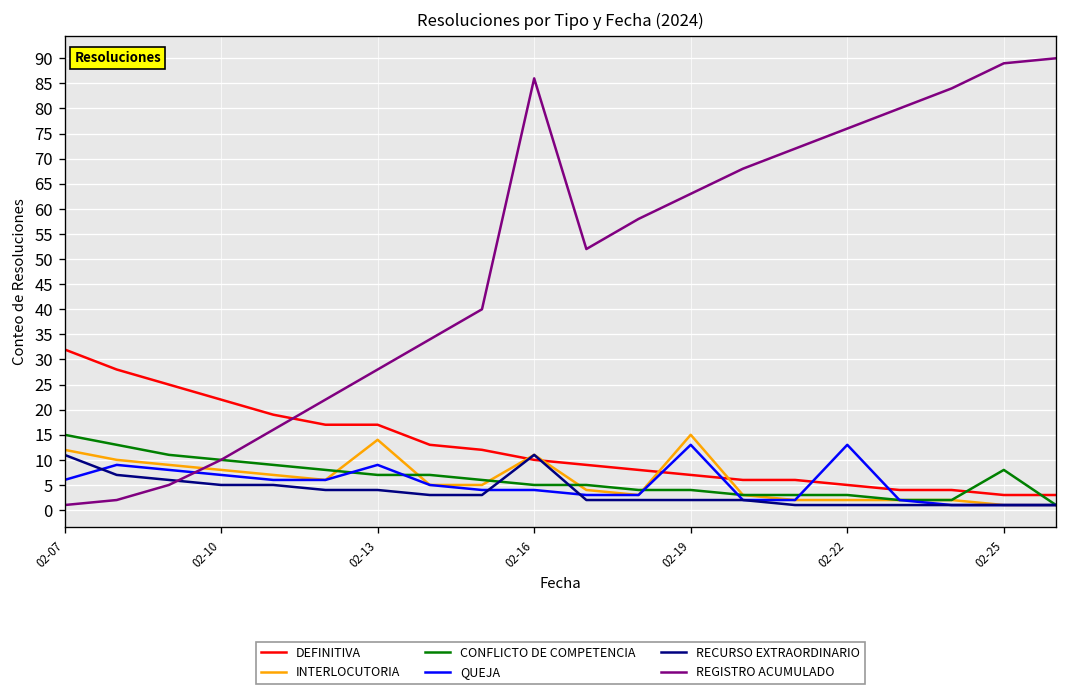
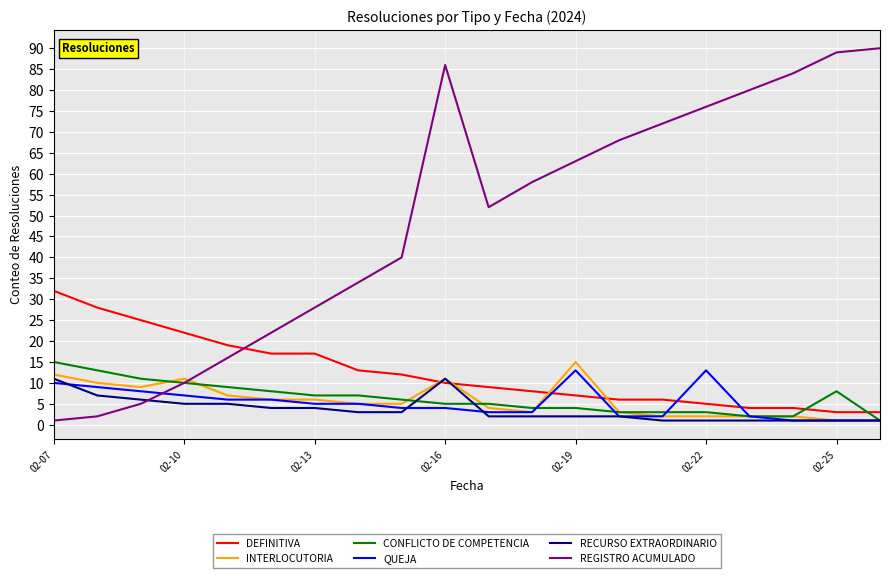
  {
    "DEFINITIVA": {
      "02-07": 32,
      "02-10": 22,
      "02-13": 17,
      "02-16": 10,
      "02-19": 7,
      "02-22": 5,
      "02-25": 3
    },
    "INTERLOCUTORIA": {
      "02-07": 12,
-     "02-10": 8,
-     "02-13": 14,
+     "02-10": 11,
+     "02-13": 6,
      "02-19": 15,
      "02-22": 2
    },
    "CONFLICTO DE COMPETENCIA": {
      "02-07": 15,
      "02-13": 7,
      "02-16": 5,
      "02-19": 4,
      "02-22": 3,
      "02-25": 8
    },
    "QUEJA": {
-     "02-07": 6,
+     "02-07": 10,
      "02-10": 7,
-     "02-13": 9,
+     "02-13": 5,
      "02-16": 4,
      "02-19": 13,
      "02-22": 13
    },
    "RECURSO EXTRAORDINARIO": {
      "02-07": 11,
      "02-10": 5,
      "02-13": 4,
      "02-19": 2,
      "02-22": 1
    },
    "REGISTRO ACUMULADO": {
      "02-07": 1,
      "02-13": 28,
      "02-16": 86,
      "02-19": 63,
      "02-22": 76,
      "02-25": 89
    }
  }
